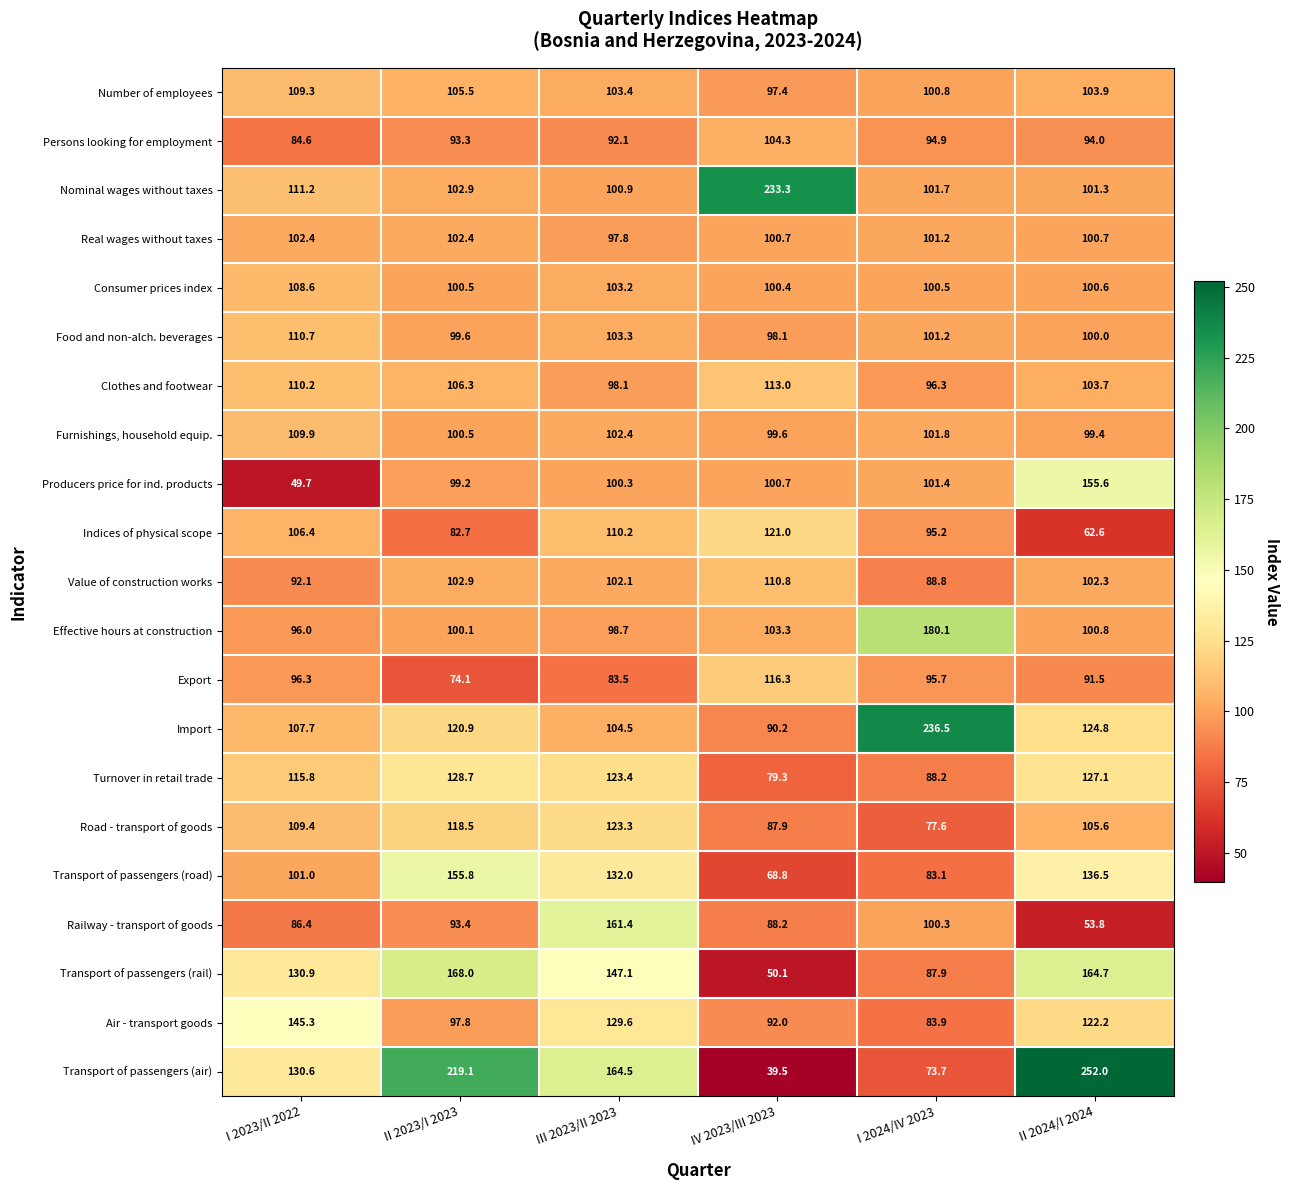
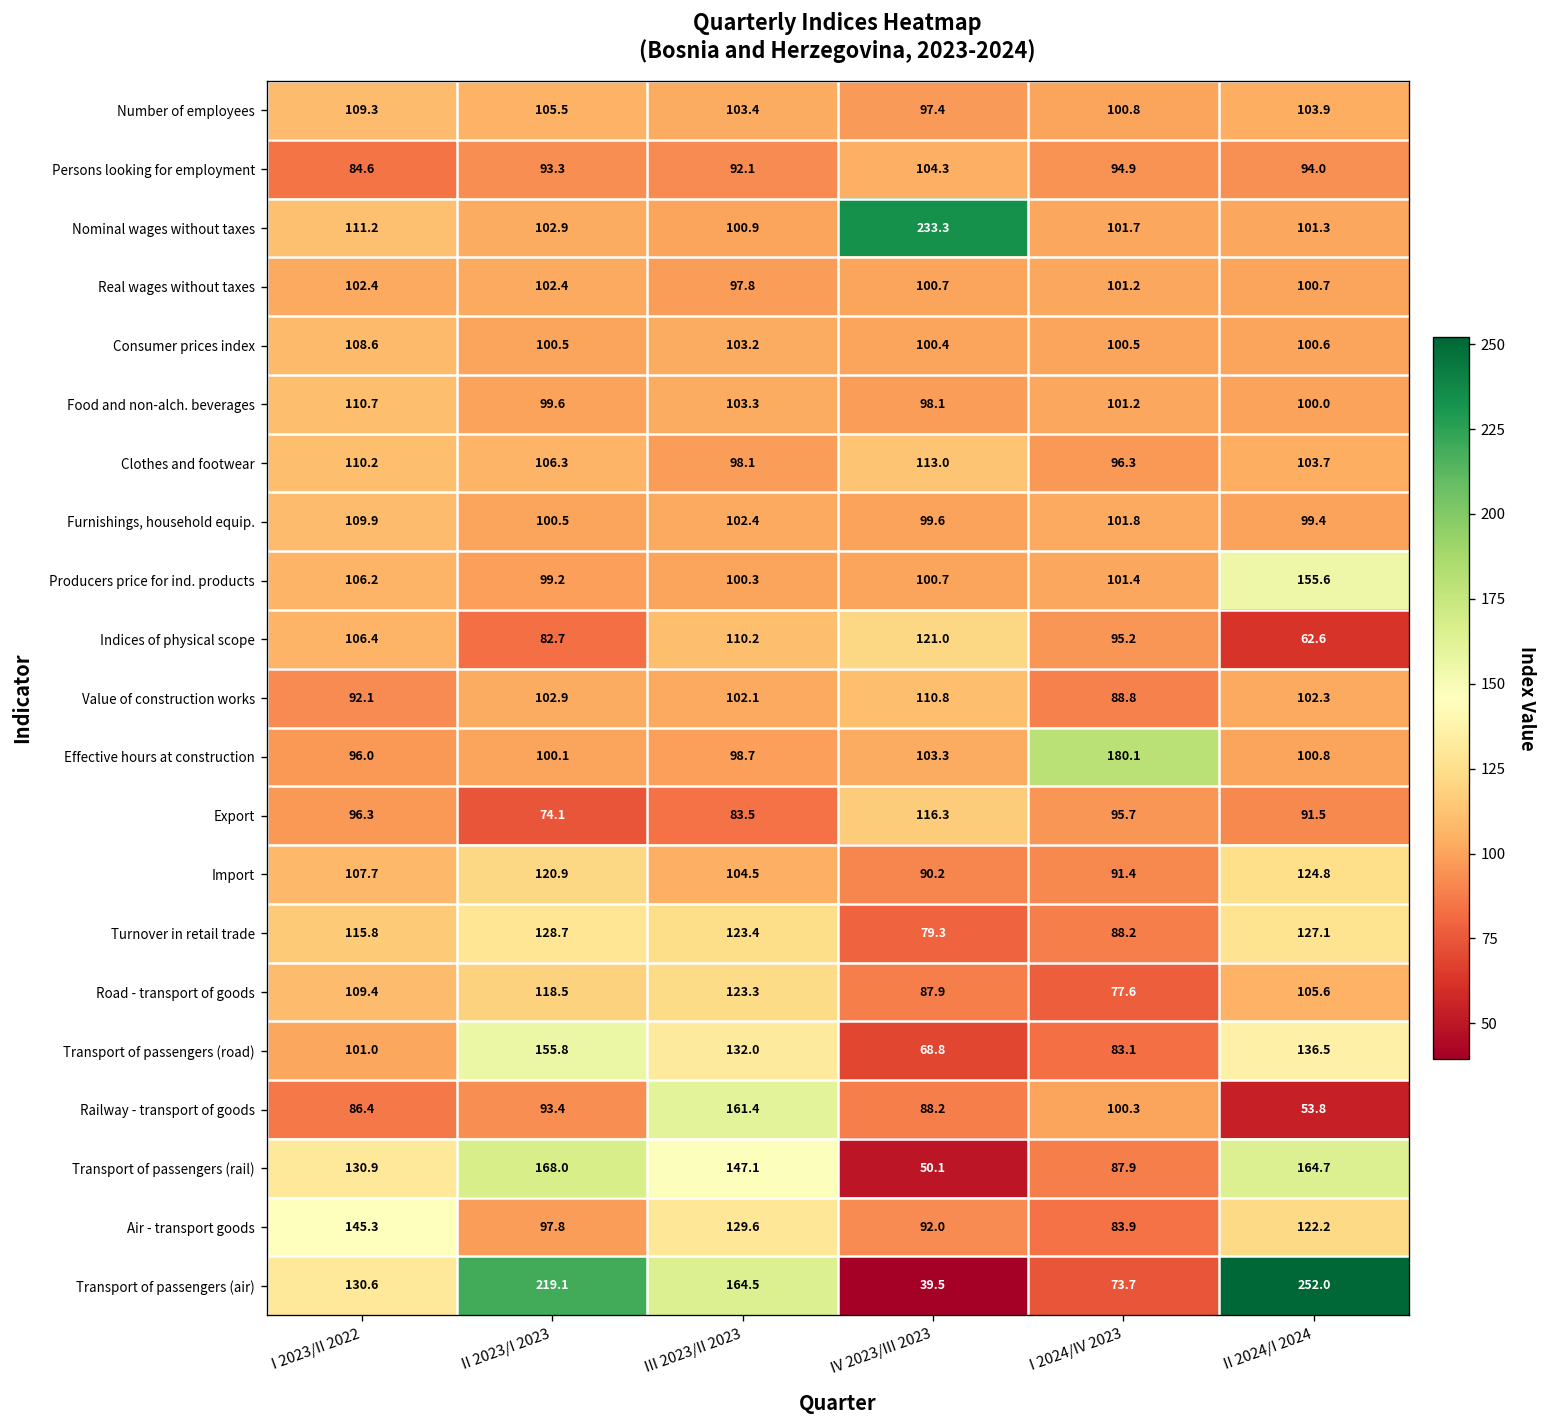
  {
    "Number of employees": {
      "I 2023/II 2022": 109.3,
      "II 2023/I 2023": 105.5,
      "III 2023/II 2023": 103.4,
      "IV 2023/III 2023": 97.4,
      "I 2024/IV 2023": 100.8,
      "II 2024/I 2024": 103.9
    },
    "Persons looking for employment": {
      "I 2023/II 2022": 84.6,
      "II 2023/I 2023": 93.3,
      "III 2023/II 2023": 92.1,
      "IV 2023/III 2023": 104.3,
      "I 2024/IV 2023": 94.9,
      "II 2024/I 2024": 94.0
    },
    "Nominal wages without taxes": {
      "I 2023/II 2022": 111.2,
      "II 2023/I 2023": 102.9,
      "III 2023/II 2023": 100.9,
      "IV 2023/III 2023": 233.3,
      "I 2024/IV 2023": 101.7,
      "II 2024/I 2024": 101.3
    },
    "Real wages without taxes": {
      "I 2023/II 2022": 102.4,
      "II 2023/I 2023": 102.4,
      "III 2023/II 2023": 97.8,
      "IV 2023/III 2023": 100.7,
      "I 2024/IV 2023": 101.2,
      "II 2024/I 2024": 100.7
    },
    "Consumer prices index": {
      "I 2023/II 2022": 108.6,
      "II 2023/I 2023": 100.5,
      "III 2023/II 2023": 103.2,
      "IV 2023/III 2023": 100.4,
      "I 2024/IV 2023": 100.5,
      "II 2024/I 2024": 100.6
    },
    "Food and non-alch. beverages": {
      "I 2023/II 2022": 110.7,
      "II 2023/I 2023": 99.6,
      "III 2023/II 2023": 103.3,
      "IV 2023/III 2023": 98.1,
      "I 2024/IV 2023": 101.2,
      "II 2024/I 2024": 100.0
    },
    "Clothes and footwear": {
      "I 2023/II 2022": 110.2,
      "II 2023/I 2023": 106.3,
      "III 2023/II 2023": 98.1,
      "IV 2023/III 2023": 113.0,
      "I 2024/IV 2023": 96.3,
      "II 2024/I 2024": 103.7
    },
    "Furnishings, household equip.": {
      "I 2023/II 2022": 109.9,
      "II 2023/I 2023": 100.5,
      "III 2023/II 2023": 102.4,
      "IV 2023/III 2023": 99.6,
      "I 2024/IV 2023": 101.8,
      "II 2024/I 2024": 99.4
    },
    "Producers price for ind. products": {
-     "I 2023/II 2022": 49.7,
+     "I 2023/II 2022": 106.2,
      "II 2023/I 2023": 99.2,
      "III 2023/II 2023": 100.3,
      "IV 2023/III 2023": 100.7,
      "I 2024/IV 2023": 101.4,
      "II 2024/I 2024": 155.6
    },
    "Indices of physical scope": {
      "I 2023/II 2022": 106.4,
      "II 2023/I 2023": 82.7,
      "III 2023/II 2023": 110.2,
      "IV 2023/III 2023": 121.0,
      "I 2024/IV 2023": 95.2,
      "II 2024/I 2024": 62.6
    },
    "Value of construction works": {
      "I 2023/II 2022": 92.1,
      "II 2023/I 2023": 102.9,
      "III 2023/II 2023": 102.1,
      "IV 2023/III 2023": 110.8,
      "I 2024/IV 2023": 88.8,
      "II 2024/I 2024": 102.3
    },
    "Effective hours at construction": {
      "I 2023/II 2022": 96.0,
      "II 2023/I 2023": 100.1,
      "III 2023/II 2023": 98.7,
      "IV 2023/III 2023": 103.3,
      "I 2024/IV 2023": 180.1,
      "II 2024/I 2024": 100.8
    },
    "Export": {
      "I 2023/II 2022": 96.3,
      "II 2023/I 2023": 74.1,
      "III 2023/II 2023": 83.5,
      "IV 2023/III 2023": 116.3,
      "I 2024/IV 2023": 95.7,
      "II 2024/I 2024": 91.5
    },
    "Import": {
      "I 2023/II 2022": 107.7,
      "II 2023/I 2023": 120.9,
      "III 2023/II 2023": 104.5,
      "IV 2023/III 2023": 90.2,
-     "I 2024/IV 2023": 236.5,
+     "I 2024/IV 2023": 91.4,
      "II 2024/I 2024": 124.8
    },
    "Turnover in retail trade": {
      "I 2023/II 2022": 115.8,
      "II 2023/I 2023": 128.7,
      "III 2023/II 2023": 123.4,
      "IV 2023/III 2023": 79.3,
      "I 2024/IV 2023": 88.2,
      "II 2024/I 2024": 127.1
    },
    "Road - transport of goods": {
      "I 2023/II 2022": 109.4,
      "II 2023/I 2023": 118.5,
      "III 2023/II 2023": 123.3,
      "IV 2023/III 2023": 87.9,
      "I 2024/IV 2023": 77.6,
      "II 2024/I 2024": 105.6
    },
    "Transport of passengers (road)": {
      "I 2023/II 2022": 101.0,
      "II 2023/I 2023": 155.8,
      "III 2023/II 2023": 132.0,
      "IV 2023/III 2023": 68.8,
      "I 2024/IV 2023": 83.1,
      "II 2024/I 2024": 136.5
    },
    "Railway - transport of goods": {
      "I 2023/II 2022": 86.4,
      "II 2023/I 2023": 93.4,
      "III 2023/II 2023": 161.4,
      "IV 2023/III 2023": 88.2,
      "I 2024/IV 2023": 100.3,
      "II 2024/I 2024": 53.8
    },
    "Transport of passengers (rail)": {
      "I 2023/II 2022": 130.9,
      "II 2023/I 2023": 168.0,
      "III 2023/II 2023": 147.1,
      "IV 2023/III 2023": 50.1,
      "I 2024/IV 2023": 87.9,
      "II 2024/I 2024": 164.7
    },
    "Air - transport goods": {
      "I 2023/II 2022": 145.3,
      "II 2023/I 2023": 97.8,
      "III 2023/II 2023": 129.6,
      "IV 2023/III 2023": 92.0,
      "I 2024/IV 2023": 83.9,
      "II 2024/I 2024": 122.2
    },
    "Transport of passengers (air)": {
      "I 2023/II 2022": 130.6,
      "II 2023/I 2023": 219.1,
      "III 2023/II 2023": 164.5,
      "IV 2023/III 2023": 39.5,
      "I 2024/IV 2023": 73.7,
      "II 2024/I 2024": 252.0
    }
  }
